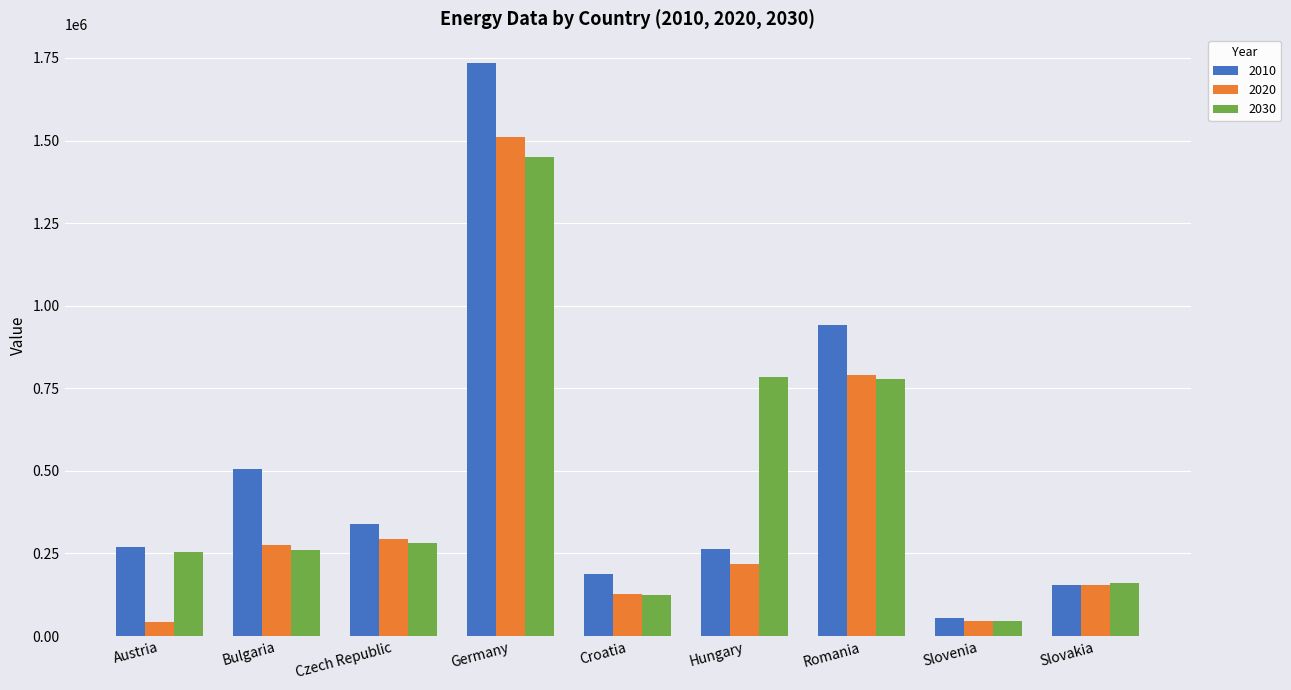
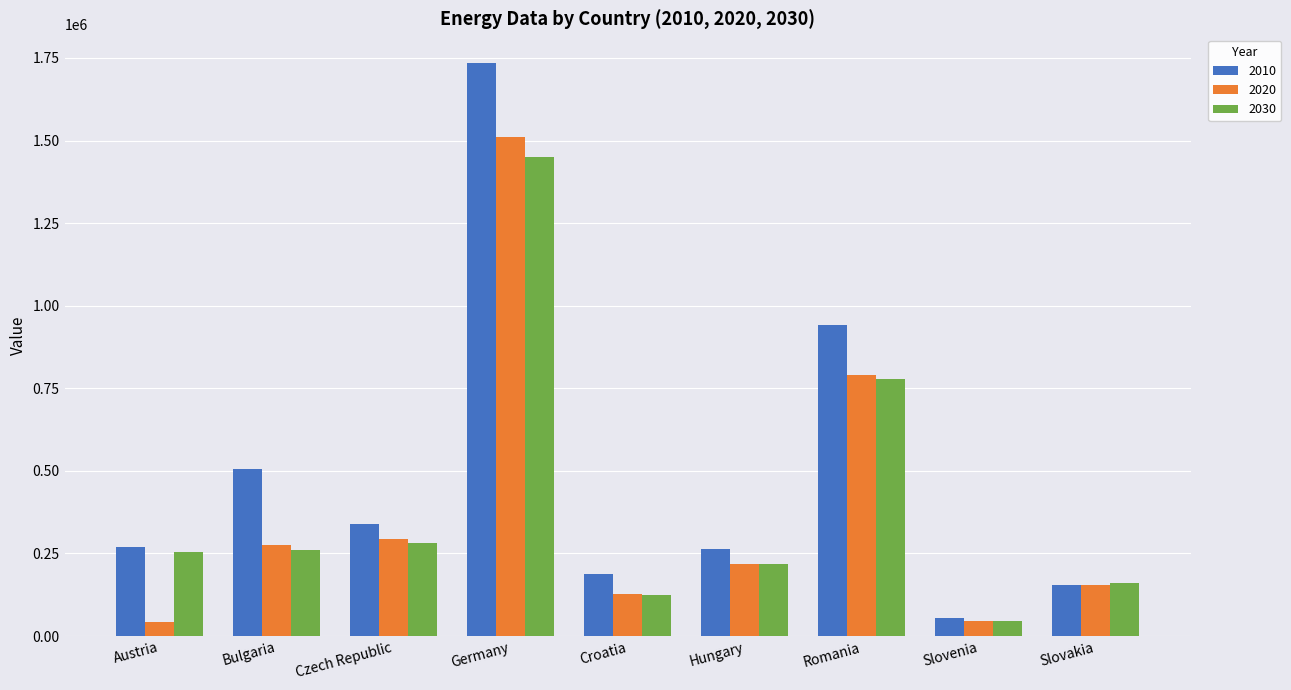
  {
    "2010": {
      "Austria": 270000,
      "Bulgaria": 510000,
      "Czech Republic": 340000,
      "Germany": 1730000,
      "Croatia": 190000,
      "Hungary": 260000,
      "Romania": 940000,
      "Slovenia": 50000,
      "Slovakia": 160000
    },
    "2020": {
      "Austria": 40000,
      "Bulgaria": 280000,
      "Czech Republic": 300000,
      "Germany": 1510000,
      "Croatia": 130000,
      "Hungary": 220000,
      "Romania": 790000,
      "Slovenia": 50000,
      "Slovakia": 150000
    },
    "2030": {
      "Austria": 250000,
      "Bulgaria": 260000,
      "Czech Republic": 280000,
      "Germany": 1450000,
      "Croatia": 120000,
-     "Hungary": 790000,
+     "Hungary": 220000,
      "Romania": 780000,
      "Slovenia": 50000,
      "Slovakia": 160000
    }
  }
